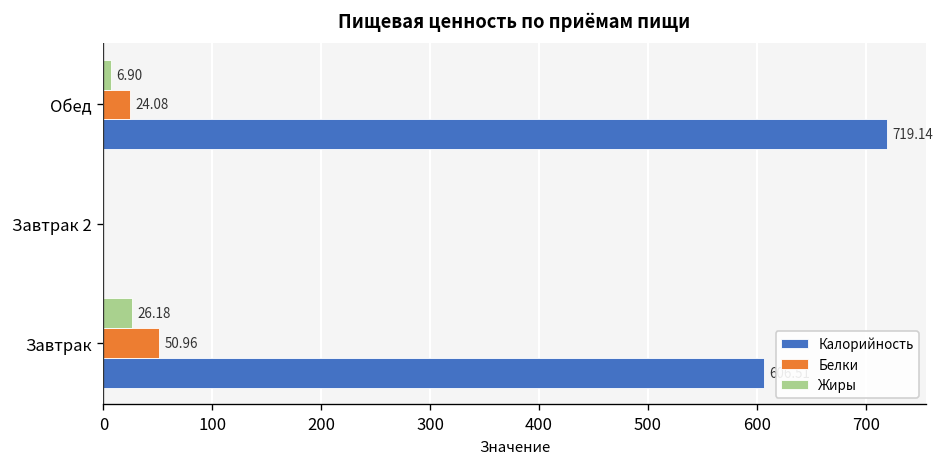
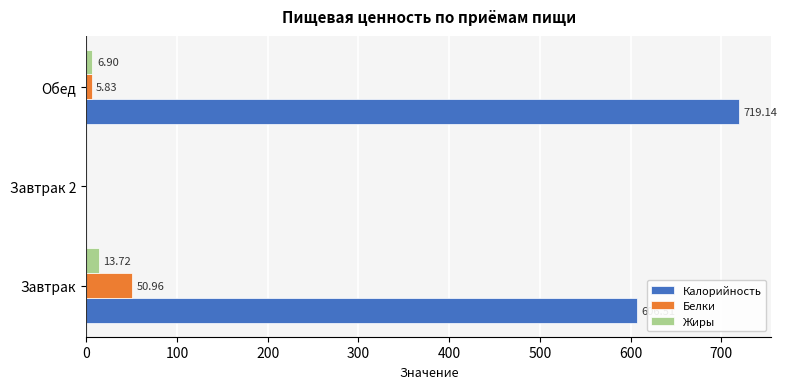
  {
    "Калорийность": {
      "Обед": 719.14
    },
    "Белки": {
-     "Обед": 24.08,
+     "Обед": 5.83,
      "Завтрак": 50.96
    },
    "Жиры": {
      "Обед": 6.90,
-     "Завтрак": 26.18
+     "Завтрак": 13.72
    }
  }
